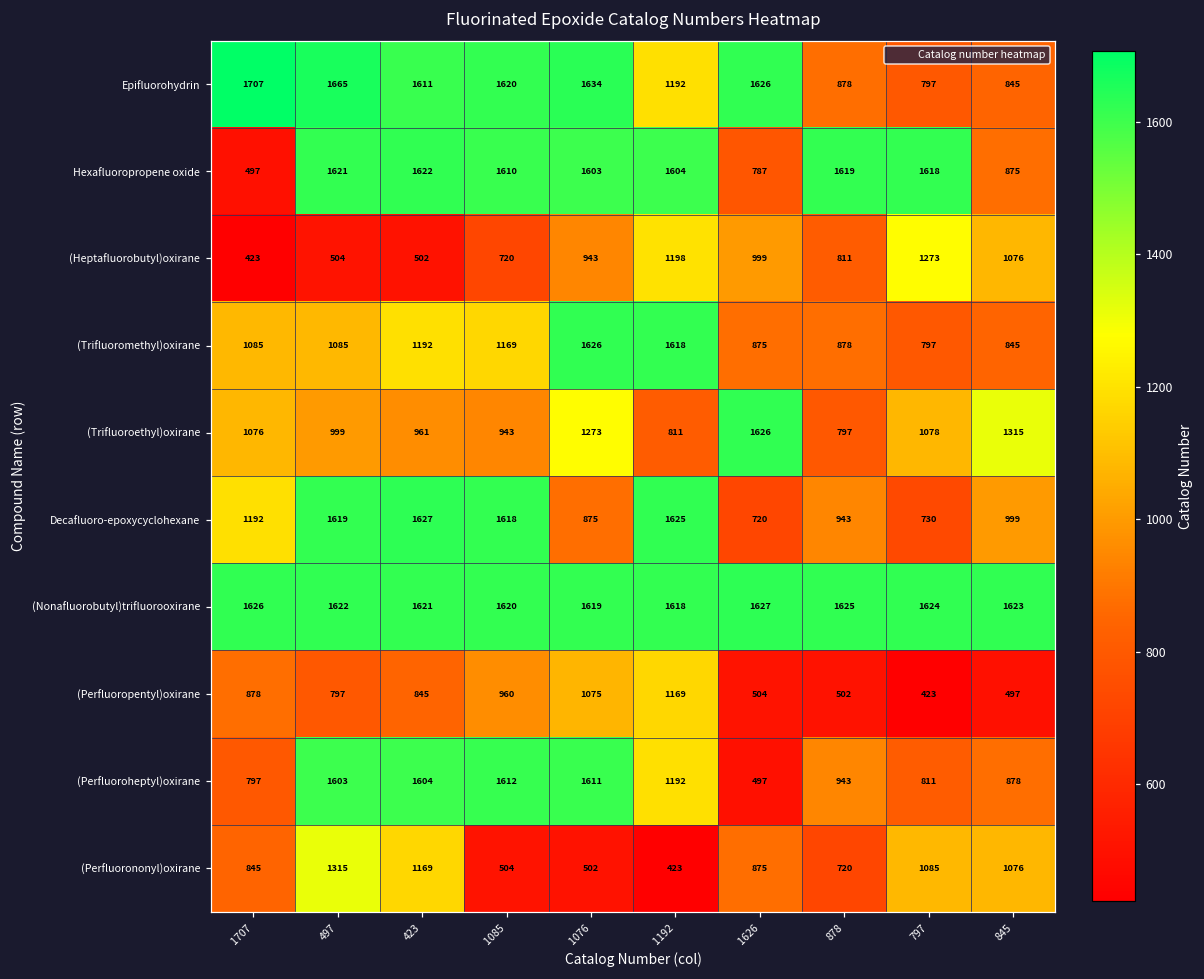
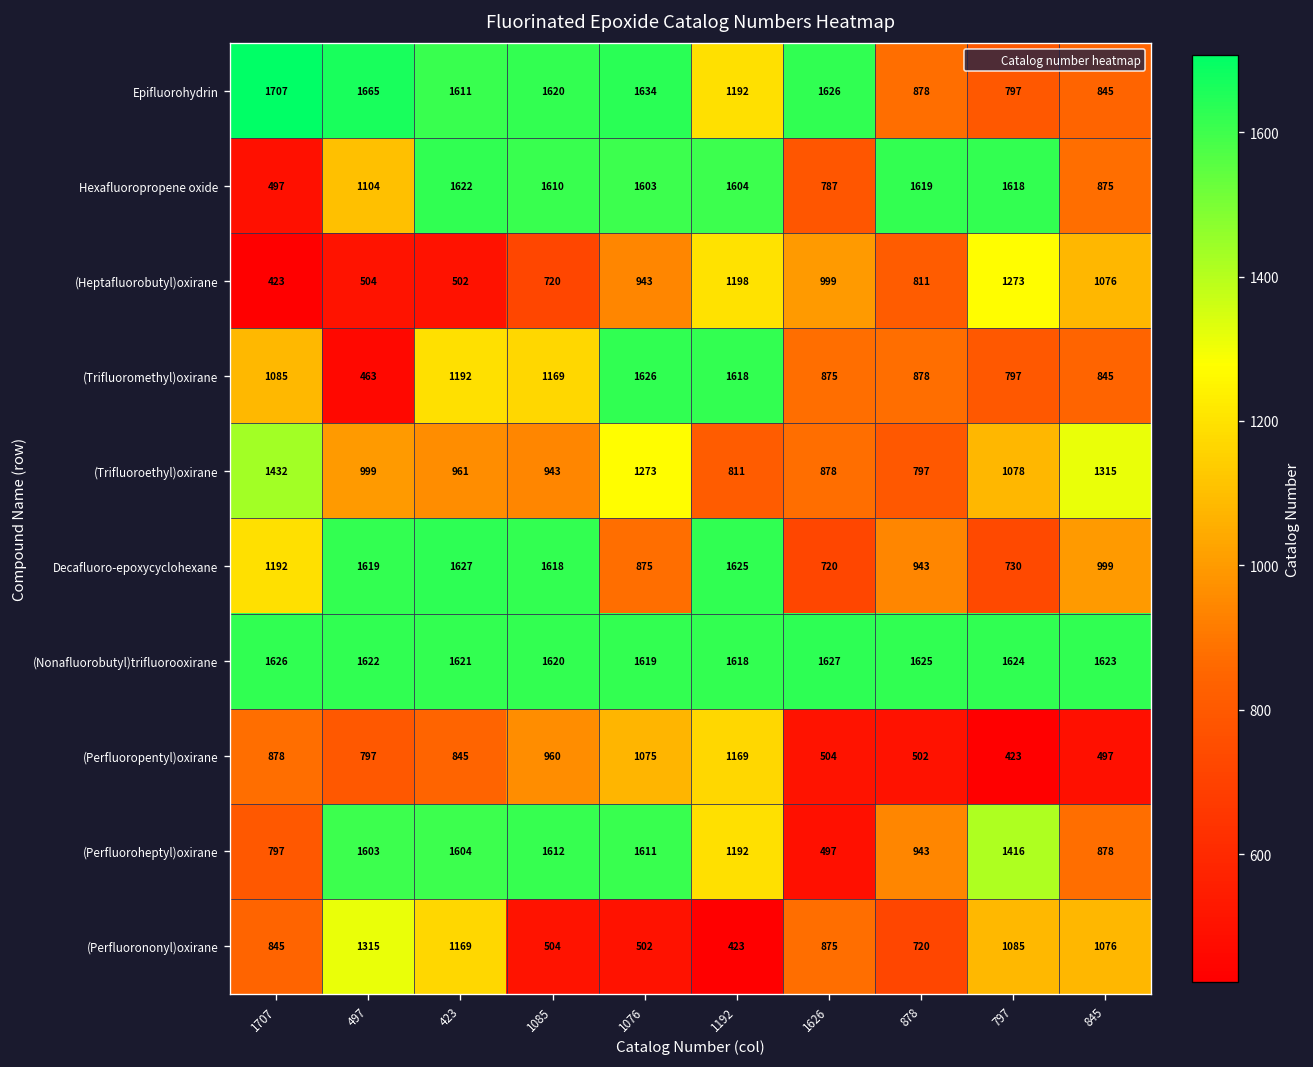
  {
    "Epifluorohydrin": {
      "1707": 1707,
      "497": 1665,
      "423": 1611,
      "1085": 1620,
      "1076": 1634,
      "1192": 1192,
      "1626": 1626,
      "878": 878,
      "797": 797,
      "845": 845
    },
    "Hexafluoropropene oxide": {
      "1707": 497,
-     "497": 1621,
+     "497": 1104,
      "423": 1622,
      "1085": 1610,
      "1076": 1603,
      "1192": 1604,
      "1626": 787,
      "878": 1619,
      "797": 1618,
      "845": 875
    },
    "(Heptafluorobutyl)oxirane": {
      "1707": 423,
      "497": 504,
      "423": 502,
      "1085": 720,
      "1076": 943,
      "1192": 1198,
      "1626": 999,
      "878": 811,
      "797": 1273,
      "845": 1076
    },
    "(Trifluoromethyl)oxirane": {
      "1707": 1085,
-     "497": 1085,
+     "497": 463,
      "423": 1192,
      "1085": 1169,
      "1076": 1626,
      "1192": 1618,
      "1626": 875,
      "878": 878,
      "797": 797,
      "845": 845
    },
    "(Trifluoroethyl)oxirane": {
-     "1707": 1076,
+     "1707": 1432,
      "497": 999,
      "423": 961,
      "1085": 943,
      "1076": 1273,
      "1192": 811,
-     "1626": 1626,
+     "1626": 878,
      "878": 797,
      "797": 1078,
      "845": 1315
    },
    "Decafluoro-epoxycyclohexane": {
      "1707": 1192,
      "497": 1619,
      "423": 1627,
      "1085": 1618,
      "1076": 875,
      "1192": 1625,
      "1626": 720,
      "878": 943,
      "797": 730,
      "845": 999
    },
    "(Nonafluorobutyl)trifluorooxirane": {
      "1707": 1626,
      "497": 1622,
      "423": 1621,
      "1085": 1620,
      "1076": 1619,
      "1192": 1618,
      "1626": 1627,
      "878": 1625,
      "797": 1624,
      "845": 1623
    },
    "(Perfluoropentyl)oxirane": {
      "1707": 878,
      "497": 797,
      "423": 845,
      "1085": 960,
      "1076": 1075,
      "1192": 1169,
      "1626": 504,
      "878": 502,
      "797": 423,
      "845": 497
    },
    "(Perfluoroheptyl)oxirane": {
      "1707": 797,
      "497": 1603,
      "423": 1604,
      "1085": 1612,
      "1076": 1611,
      "1192": 1192,
      "1626": 497,
      "878": 943,
-     "797": 811,
+     "797": 1416,
      "845": 878
    },
    "(Perfluorononyl)oxirane": {
      "1707": 845,
      "497": 1315,
      "423": 1169,
      "1085": 504,
      "1076": 502,
      "1192": 423,
      "1626": 875,
      "878": 720,
      "797": 1085,
      "845": 1076
    }
  }
